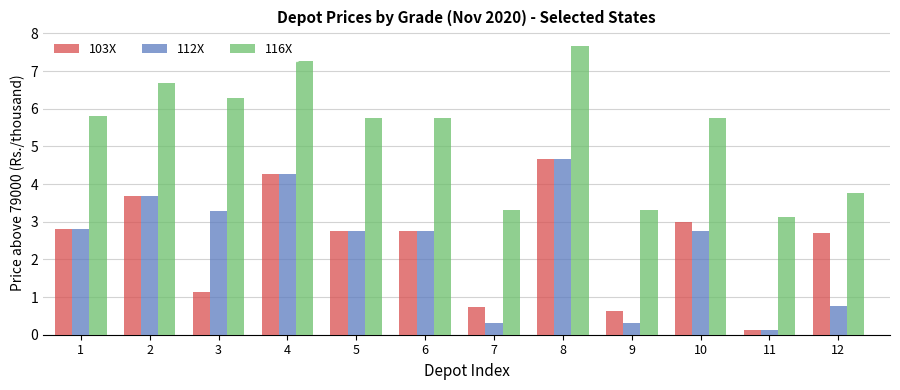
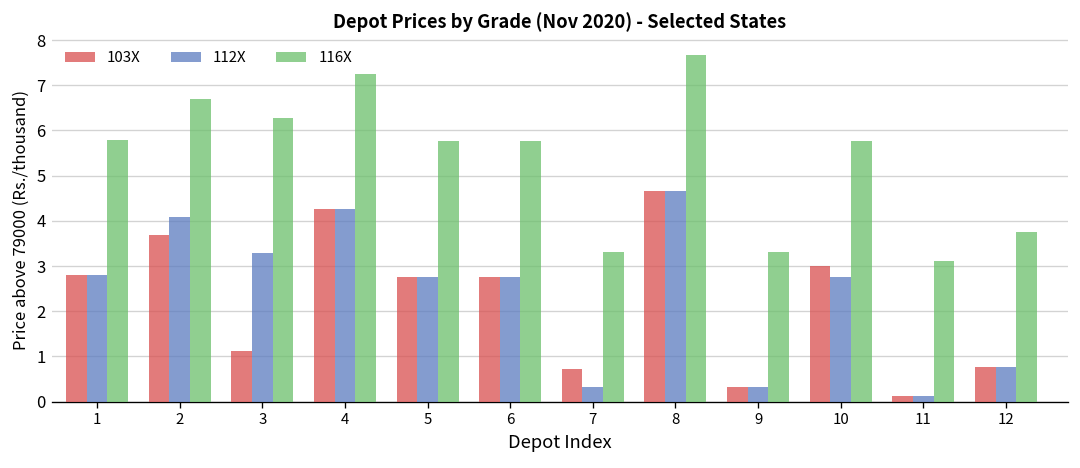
  {
    "103X": {
      "1": 2.8,
      "2": 3.7,
      "3": 1.1,
      "4": 4.3,
      "5": 2.8,
      "6": 2.8,
      "7": 0.7,
      "8": 4.7,
-     "9": 0.6,
+     "9": 0.3,
      "10": 3.0,
      "11": 0.1,
-     "12": 2.7
+     "12": 0.8
    },
    "112X": {
      "1": 2.8,
-     "2": 3.7,
+     "2": 4.1,
      "3": 3.3,
      "4": 4.3,
      "5": 2.8,
      "6": 2.8,
      "7": 0.3,
      "8": 4.7,
      "9": 0.3,
      "10": 2.8,
      "11": 0.1,
      "12": 0.8
    },
    "116X": {
      "1": 5.8,
      "2": 6.7,
      "3": 6.3,
      "4": 7.3,
      "5": 5.8,
      "6": 5.8,
      "7": 3.3,
      "8": 7.7,
      "9": 3.3,
      "10": 5.8,
      "11": 3.1,
      "12": 3.8
    }
  }
